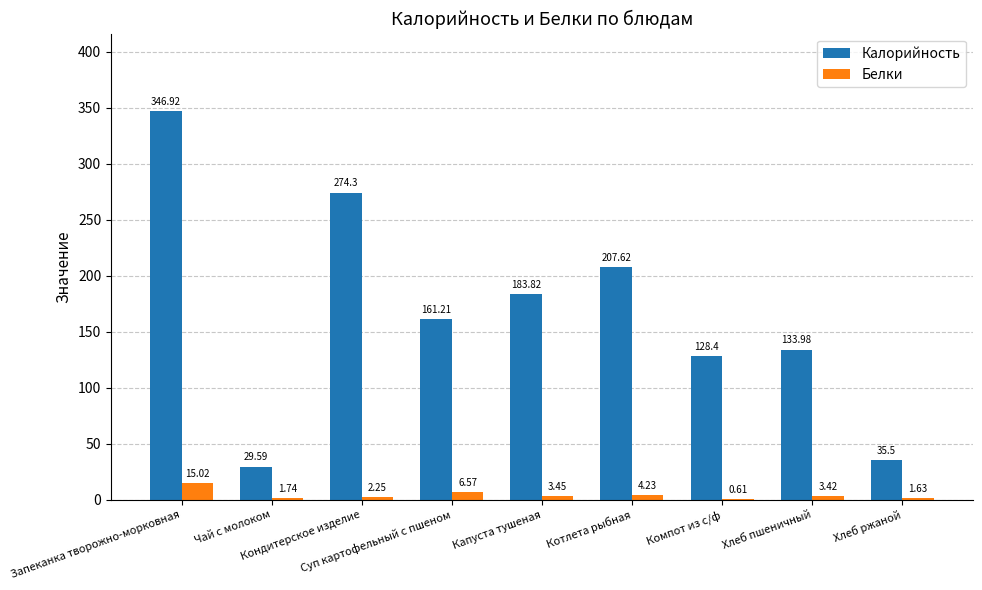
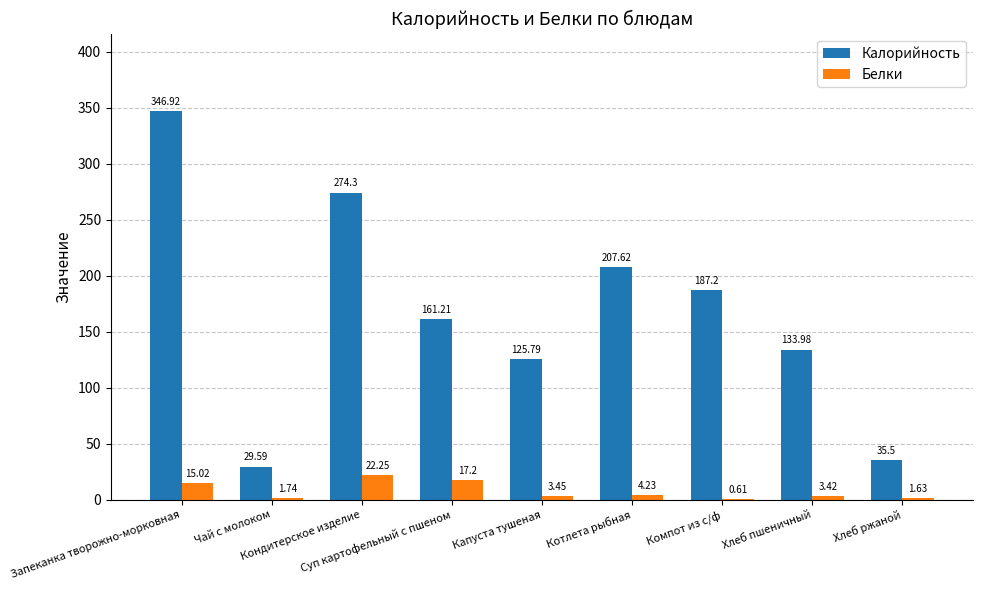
  {
    "Калорийность": {
      "Запеканка творожно-морковная": 346.92,
      "Чай с молоком": 29.59,
      "Кондитерское изделие": 274.3,
      "Суп картофельный с пшеном": 161.21,
-     "Капуста тушеная": 183.82,
+     "Капуста тушеная": 125.79,
      "Котлета рыбная": 207.62,
-     "Компот из с/ф": 128.4,
+     "Компот из с/ф": 187.2,
      "Хлеб пшеничный": 133.98,
      "Хлеб ржаной": 35.5
    },
    "Белки": {
      "Запеканка творожно-морковная": 15.02,
      "Чай с молоком": 1.74,
-     "Кондитерское изделие": 2.25,
-     "Суп картофельный с пшеном": 6.57,
+     "Кондитерское изделие": 22.25,
+     "Суп картофельный с пшеном": 17.2,
      "Капуста тушеная": 3.45,
      "Котлета рыбная": 4.23,
      "Компот из с/ф": 0.61,
      "Хлеб пшеничный": 3.42,
      "Хлеб ржаной": 1.63
    }
  }
